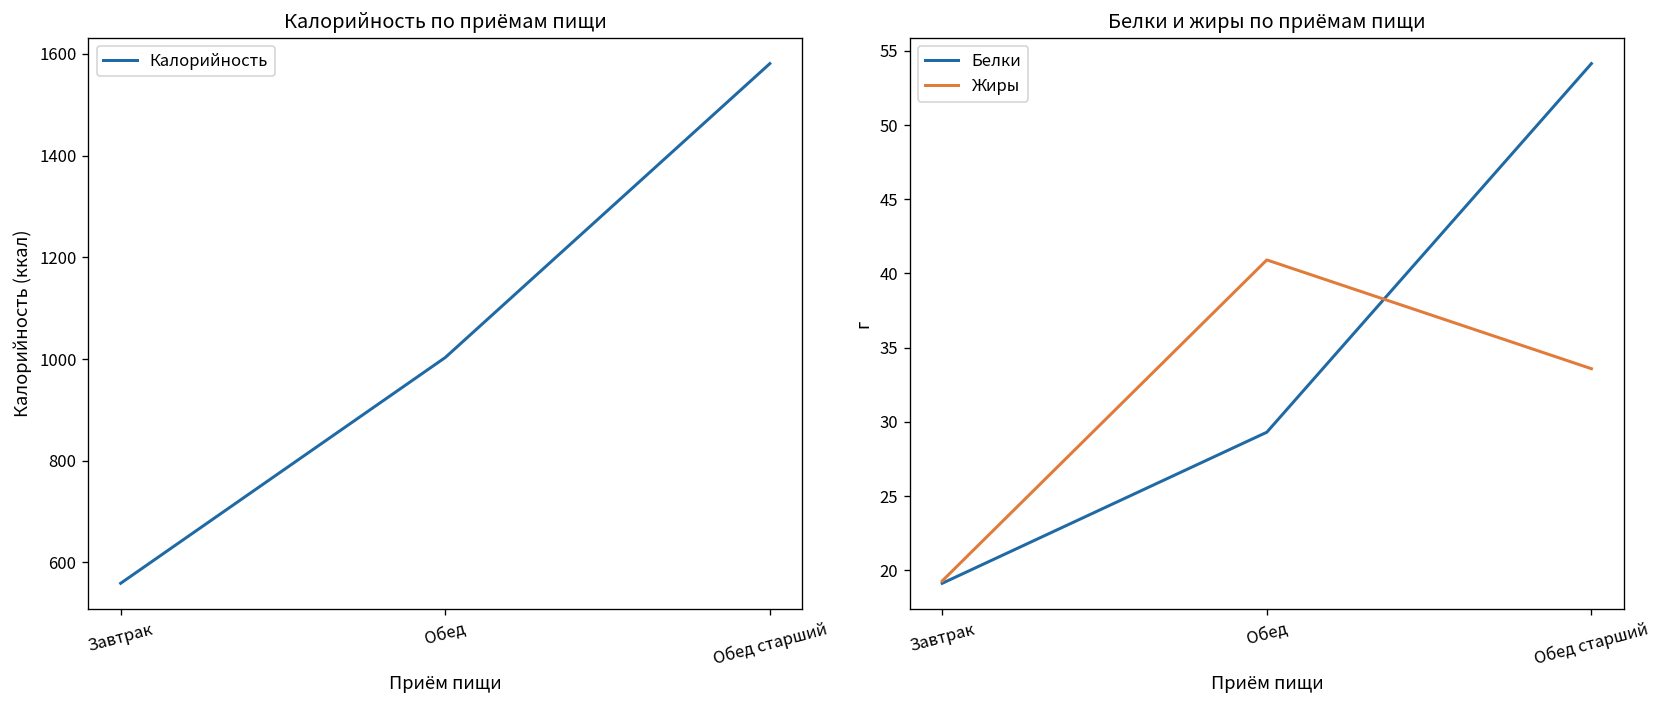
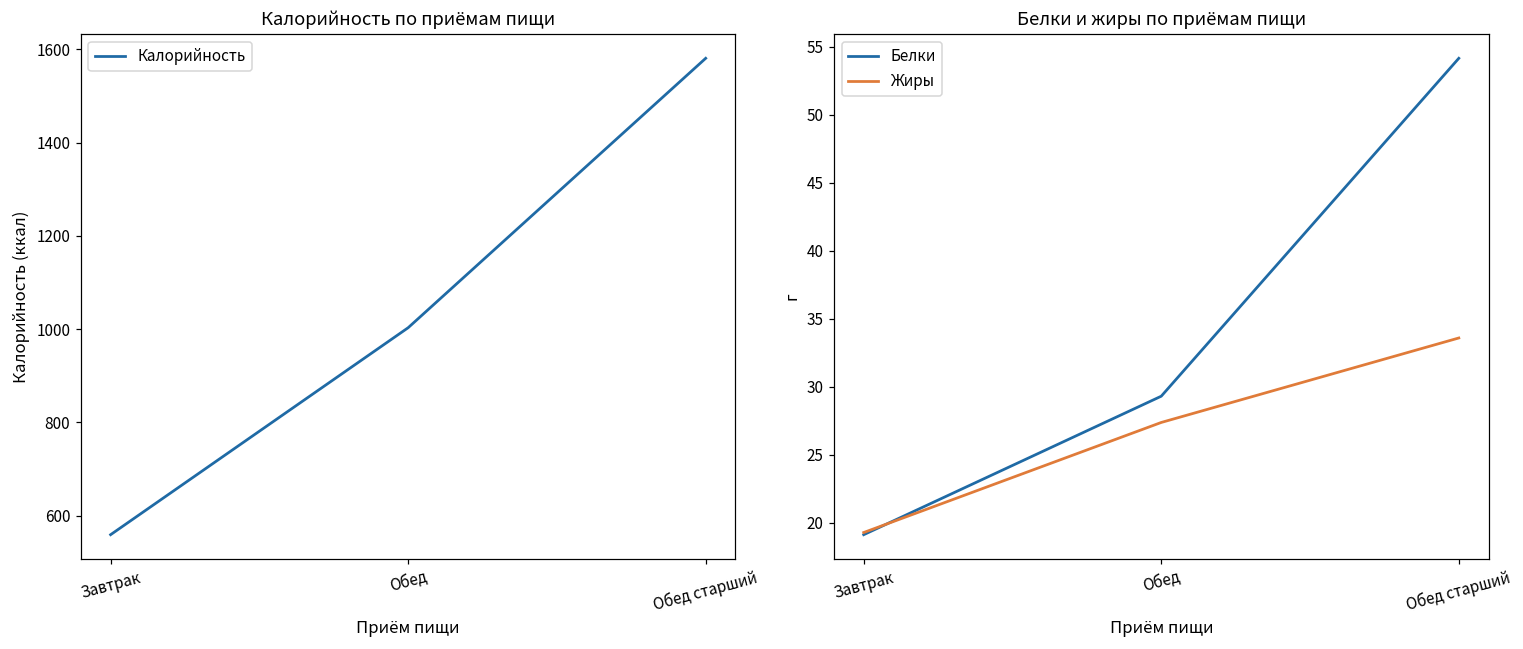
  {
    "Калорийность по приёмам пищи": {
      "Завтрак": 560,
      "Обед": 1000,
      "Обед старший": 1580
    },
    "Белки и жиры по приёмам пищи": {
      "Белки": {
        "Обед": 29.3,
        "Обед старший": 54.1
      },
      "Жиры": {
-       "Обед": 40.9,
+       "Обед": 27.4,
        "Обед старший": 33.6
      }
    }
  }
